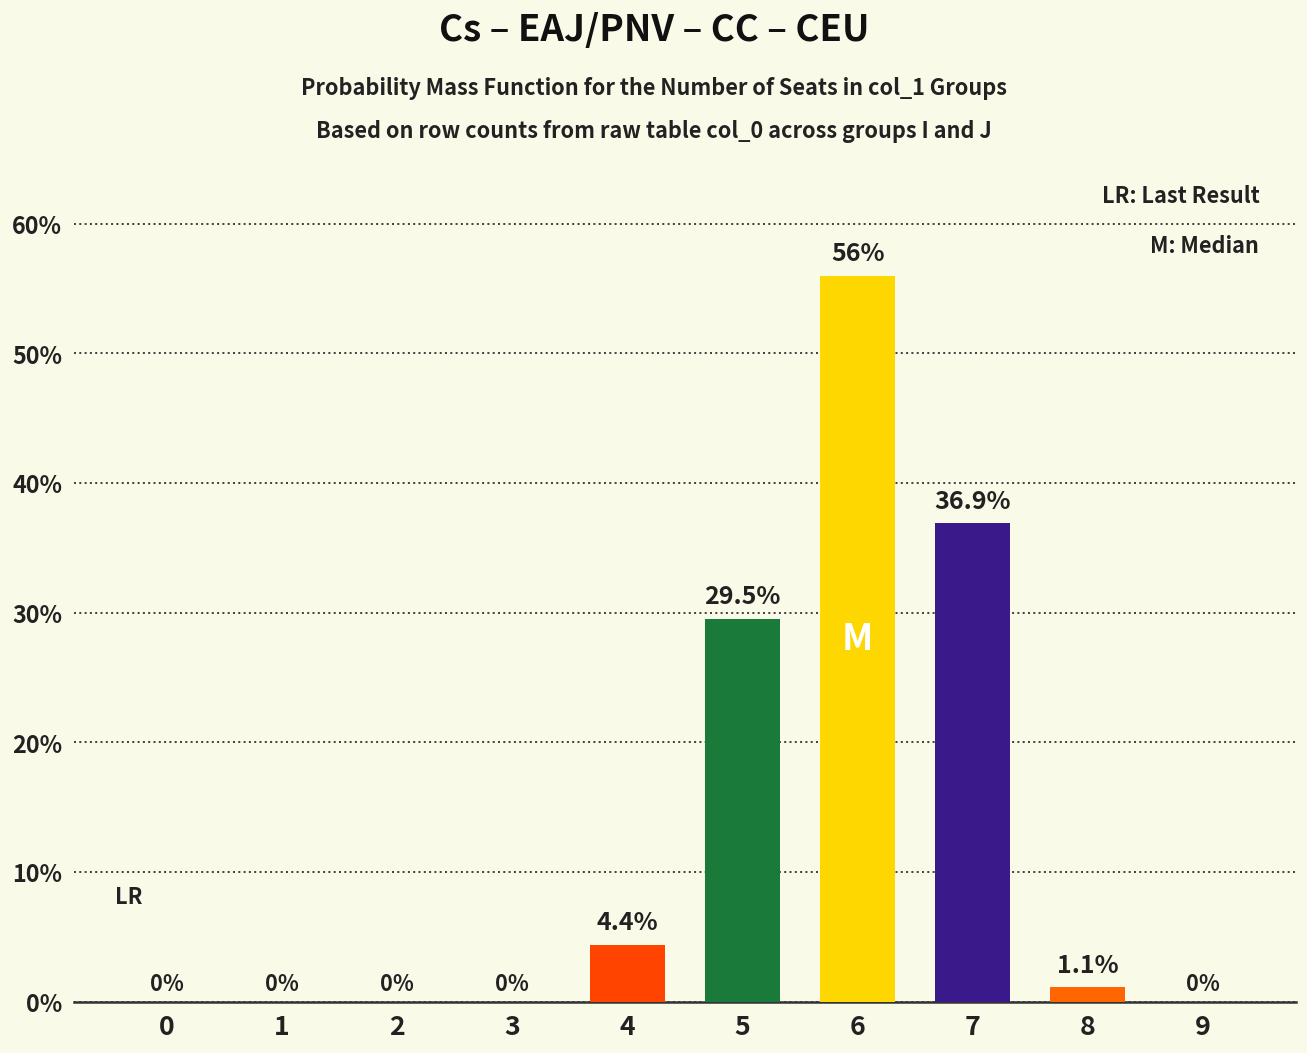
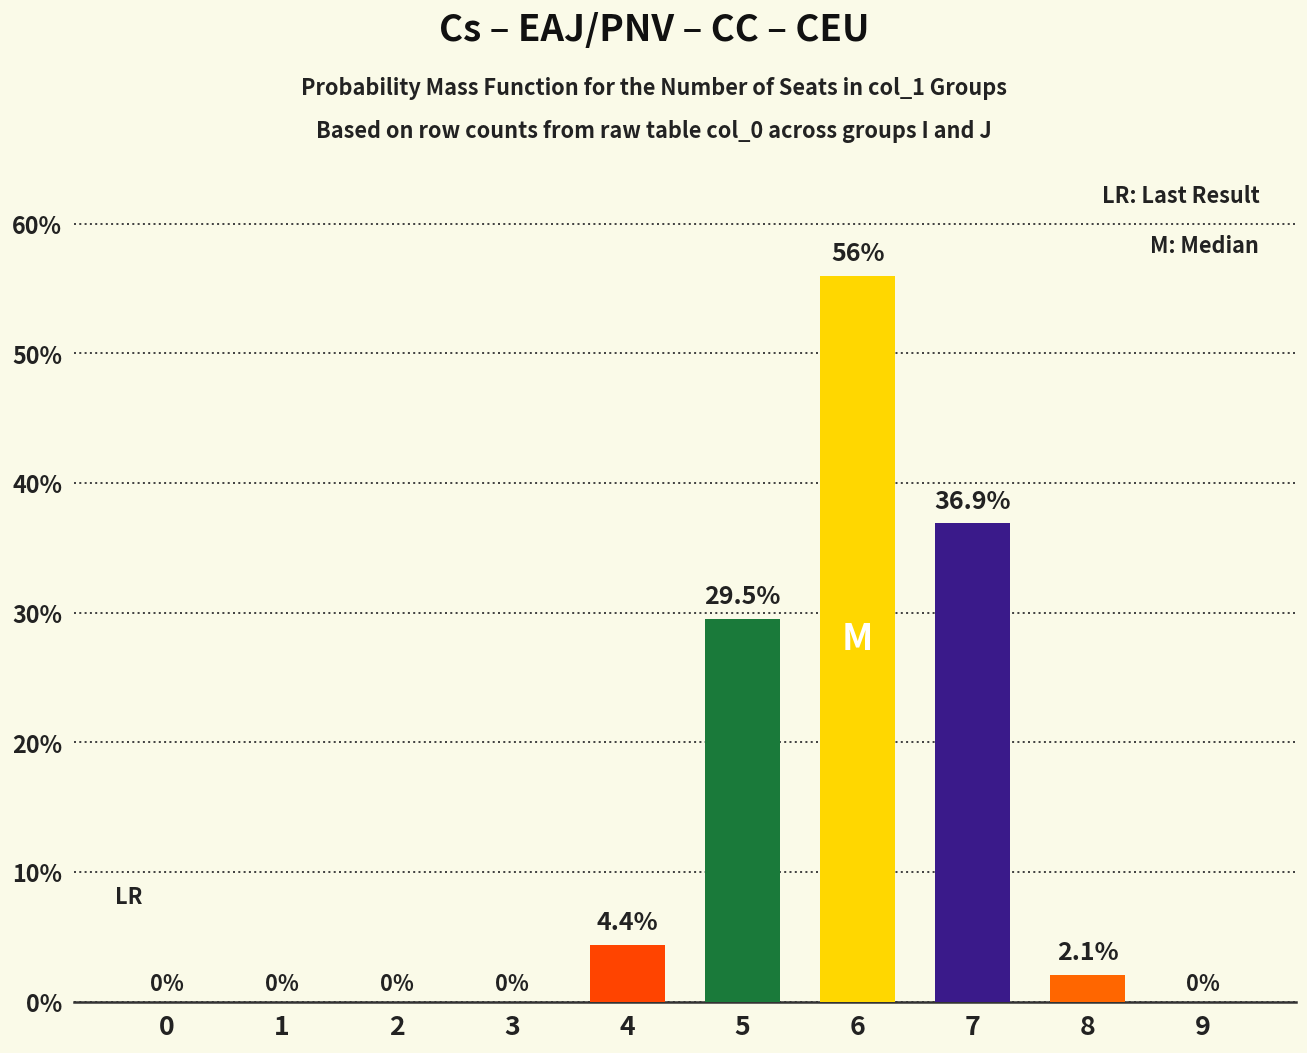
  {
    "0": "0%",
    "1": "0%",
    "2": "0%",
    "3": "0%",
    "4": "4.4%",
    "5": "29.5%",
    "6": "56%",
    "7": "36.9%",
-   "8": "1.1%",
+   "8": "2.1%",
    "9": "0%"
  }
